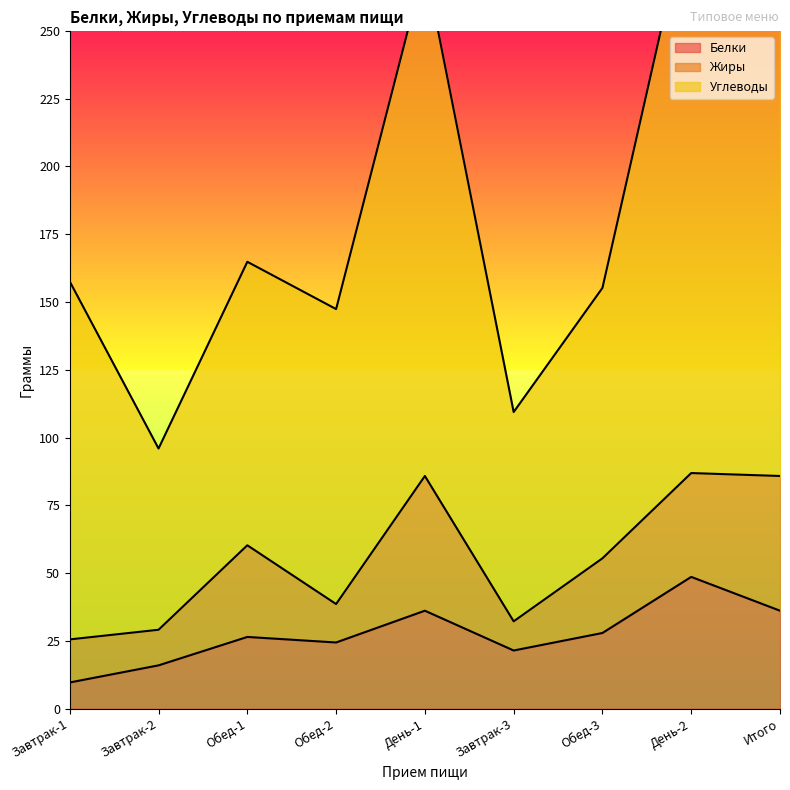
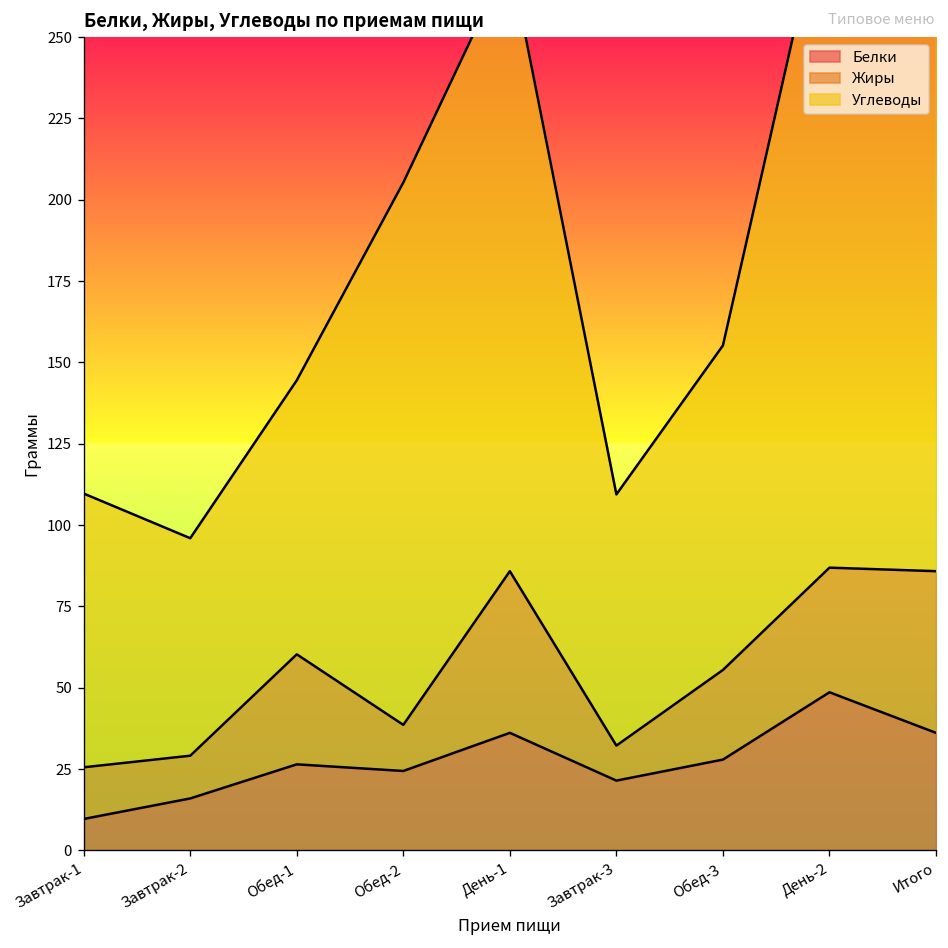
  {
    "Углеводы": {
-     "Завтрак-1": 132,
+     "Завтрак-1": 84,
      "Завтрак-2": 67,
-     "Обед-1": 105,
-     "Обед-2": 109,
+     "Обед-1": 84,
+     "Обед-2": 167,
      "Завтрак-3": 77,
      "Обед-3": 100
    }
  }
